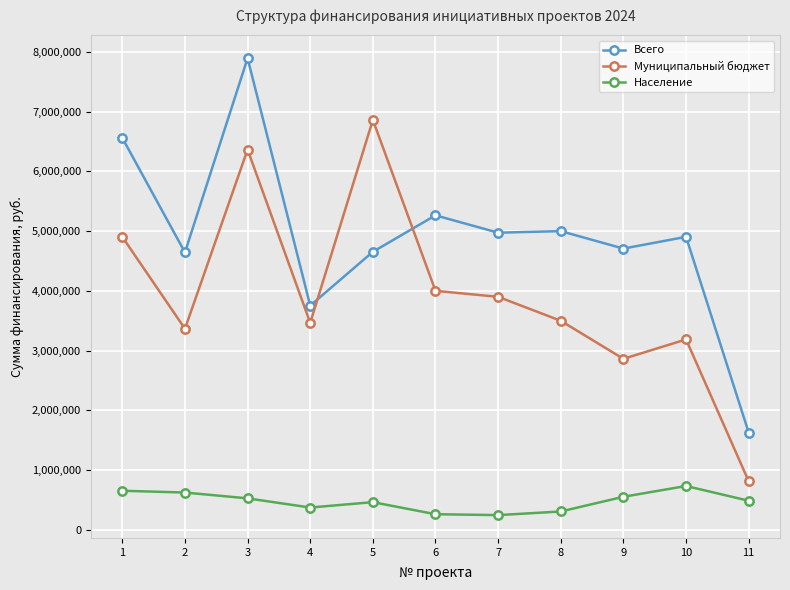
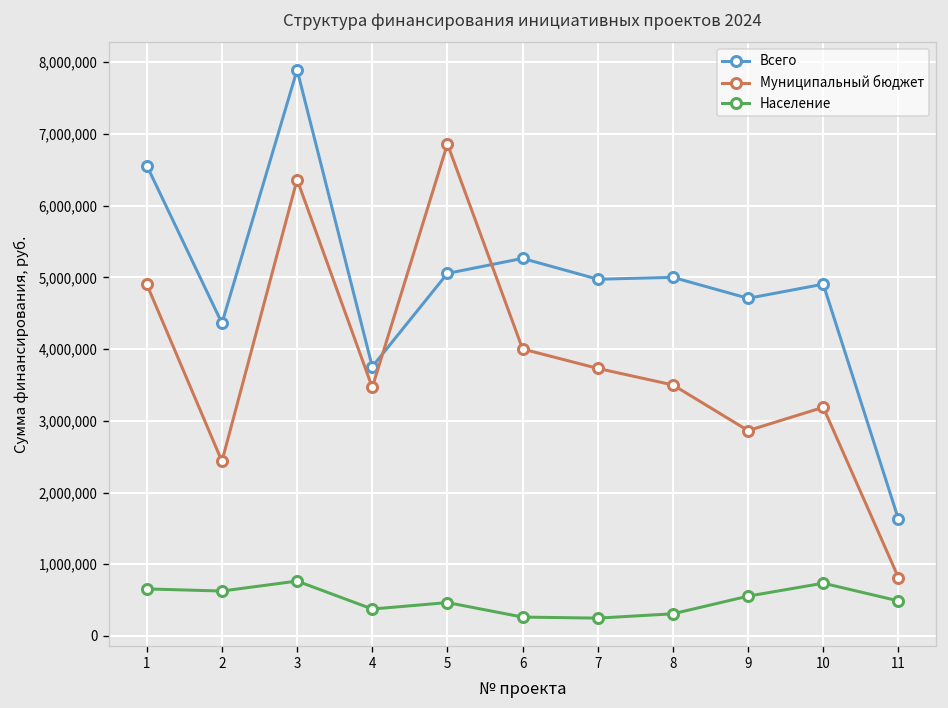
  {
    "Всего": {
      "1": "6,600,000",
-     "2": "4,600,000",
+     "2": "4,400,000",
      "3": "7,900,000",
      "4": "3,800,000",
-     "5": "4,700,000",
+     "5": "5,100,000",
      "6": "5,300,000",
      "7": "5,000,000",
      "8": "5,000,000",
      "9": "4,700,000",
      "10": "4,900,000",
      "11": "1,600,000"
    },
    "Муниципальный бюджет": {
      "1": "4,900,000",
-     "2": "3,400,000",
+     "2": "2,400,000",
      "3": "6,400,000",
      "4": "3,500,000",
      "5": "6,900,000",
      "6": "4,000,000",
-     "7": "3,900,000",
+     "7": "3,700,000",
      "8": "3,500,000",
      "9": "2,900,000",
      "10": "3,200,000",
      "11": "800,000"
    },
    "Население": {
      "1": "700,000",
      "2": "600,000",
-     "3": "500,000",
+     "3": "800,000",
      "4": "400,000",
      "5": "500,000",
      "6": "300,000",
      "7": "200,000",
      "8": "300,000",
      "9": "600,000",
      "10": "700,000",
      "11": "500,000"
    }
  }
